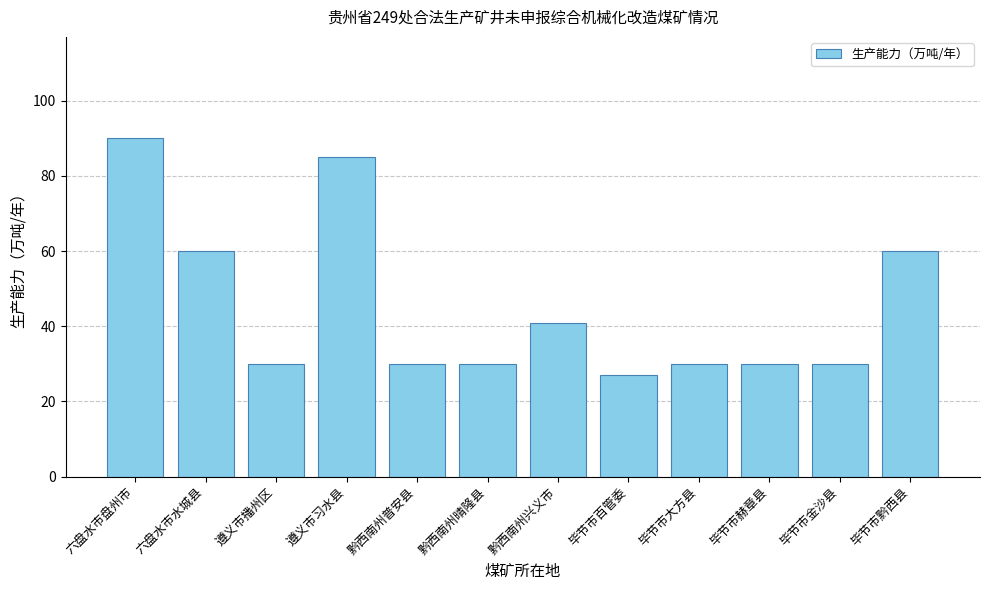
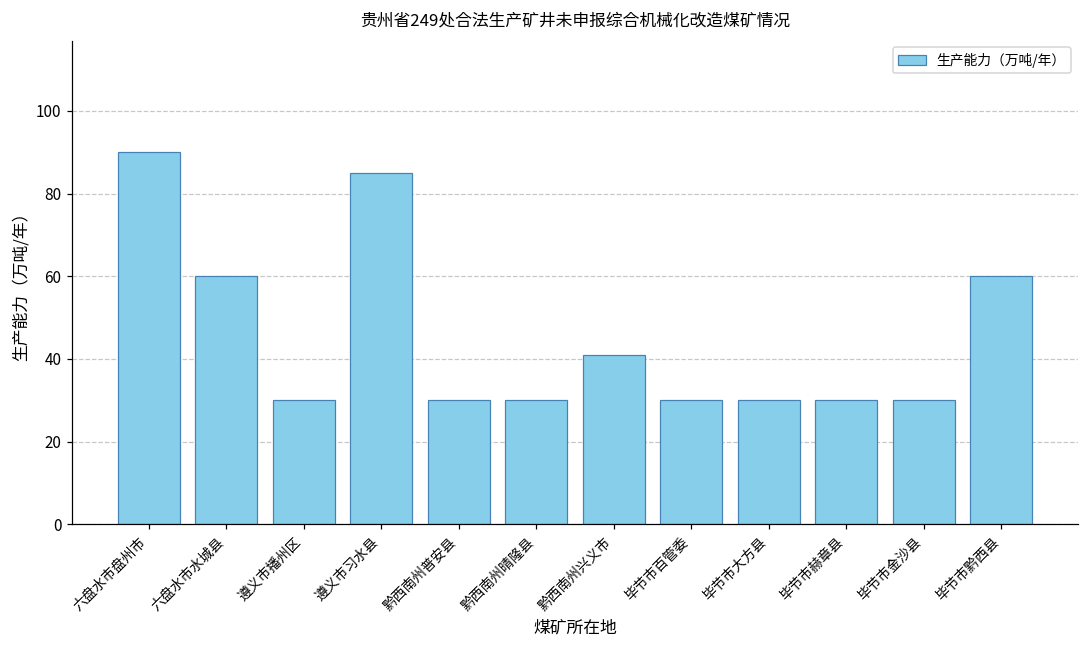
  {
    "六盘水市盘州市": 90,
    "六盘水市水城县": 60,
    "遵义市播州区": 30,
    "遵义市习水县": 85,
    "黔西南州普安县": 30,
    "黔西南州晴隆县": 30,
    "黔西南州兴义市": 41,
-   "毕节市百管委": 27,
+   "毕节市百管委": 30,
    "毕节市大方县": 30,
    "毕节市赫章县": 30,
    "毕节市金沙县": 30,
    "毕节市黔西县": 60
  }
